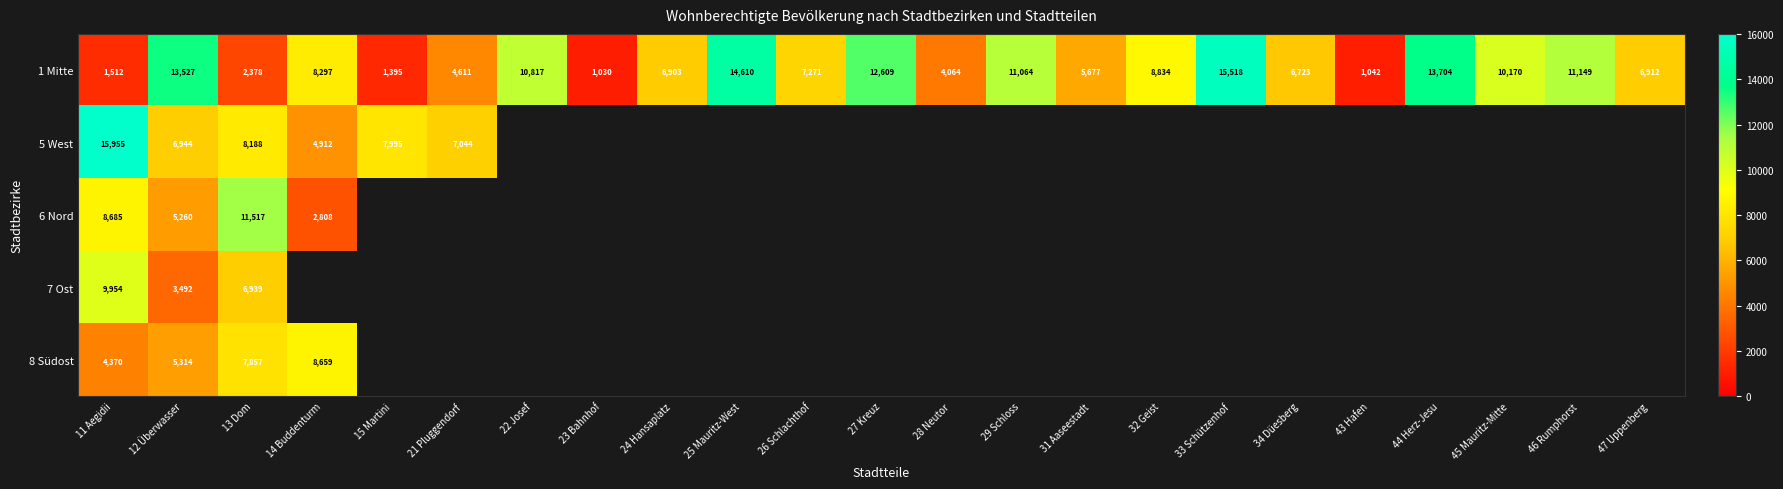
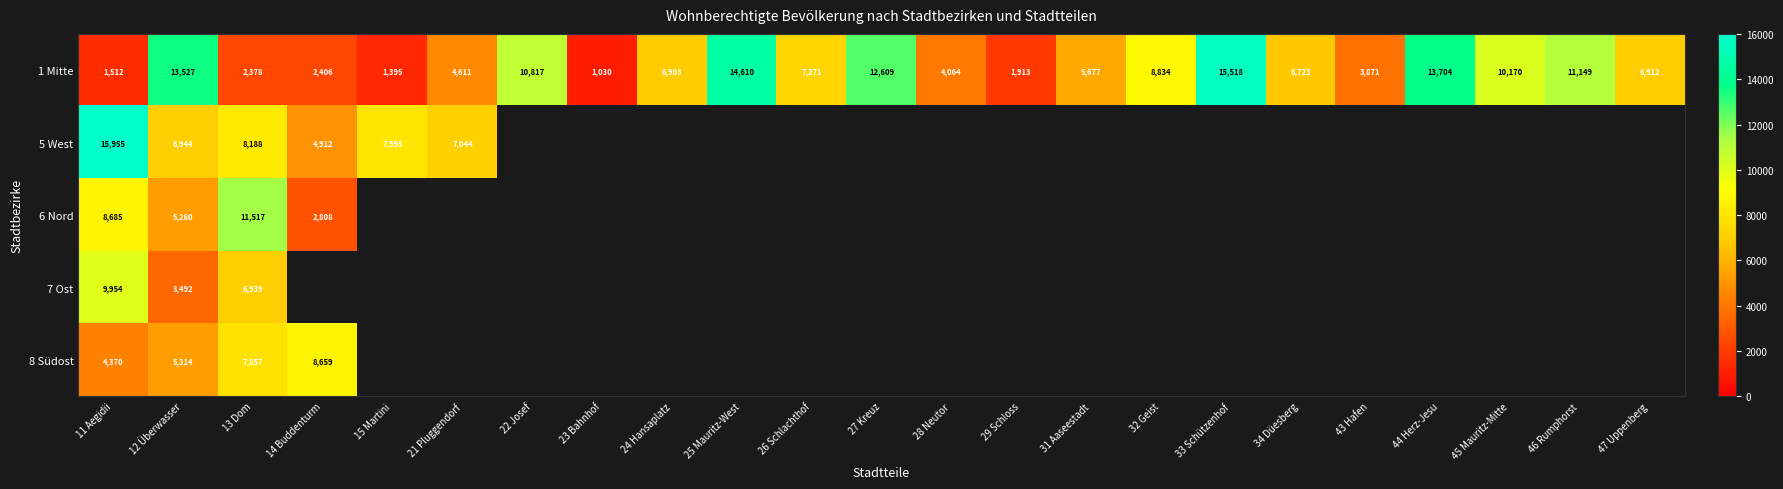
  {
    "1 Mitte": {
      "11 Aegidii": "1,512",
      "12 Überwasser": "13,527",
      "13 Dom": "2,378",
-     "14 Buddenturm": "8,297",
+     "14 Buddenturm": "2,406",
      "15 Martini": "1,395",
      "21 Pluggendorf": "4,611",
      "22 Josef": "10,817",
      "23 Bahnhof": "1,030",
      "24 Hansaplatz": "6,903",
      "25 Mauritz-West": "14,610",
      "26 Schlachthof": "7,271",
      "27 Kreuz": "12,609",
      "28 Neutor": "4,064",
-     "29 Schloss": "11,064",
+     "29 Schloss": "1,913",
      "31 Aaseestadt": "5,677",
      "32 Geist": "8,834",
      "33 Schützenhof": "15,518",
      "34 Düesberg": "6,723",
-     "43 Hafen": "1,042",
+     "43 Hafen": "3,871",
      "44 Herz-Jesu": "13,704",
      "45 Mauritz-Mitte": "10,170",
      "46 Rumphorst": "11,149",
      "47 Uppenberg": "6,912"
    },
    "5 West": {
      "11 Aegidii": "15,955",
      "12 Überwasser": "6,944",
      "13 Dom": "8,188",
      "14 Buddenturm": "4,912",
      "15 Martini": "7,995",
      "21 Pluggendorf": "7,044"
    },
    "6 Nord": {
      "11 Aegidii": "8,685",
      "12 Überwasser": "5,260",
      "13 Dom": "11,517",
      "14 Buddenturm": "2,808"
    },
    "7 Ost": {
      "11 Aegidii": "9,954",
      "12 Überwasser": "3,492",
      "13 Dom": "6,939"
    },
    "8 Südost": {
      "11 Aegidii": "4,370",
      "12 Überwasser": "5,314",
      "13 Dom": "7,857",
      "14 Buddenturm": "8,659"
    }
  }
